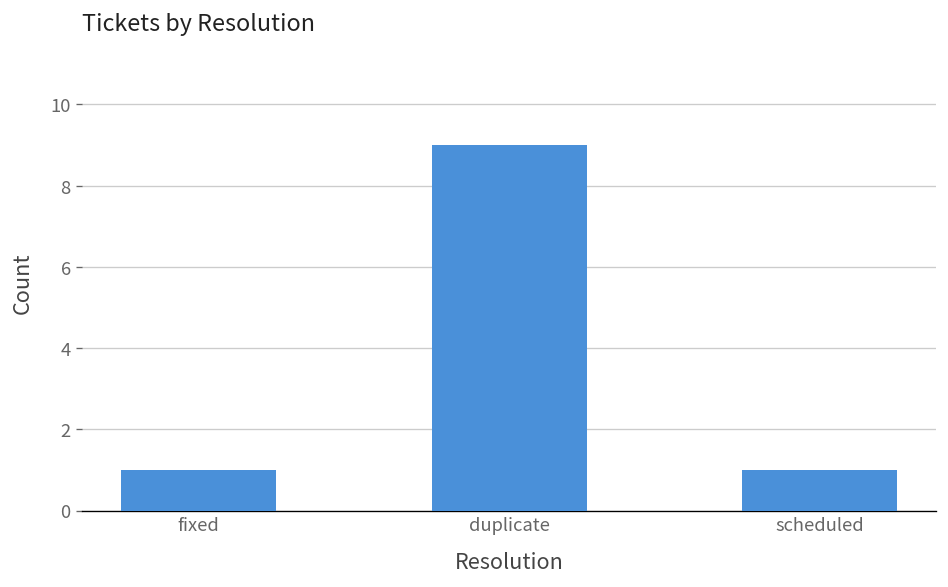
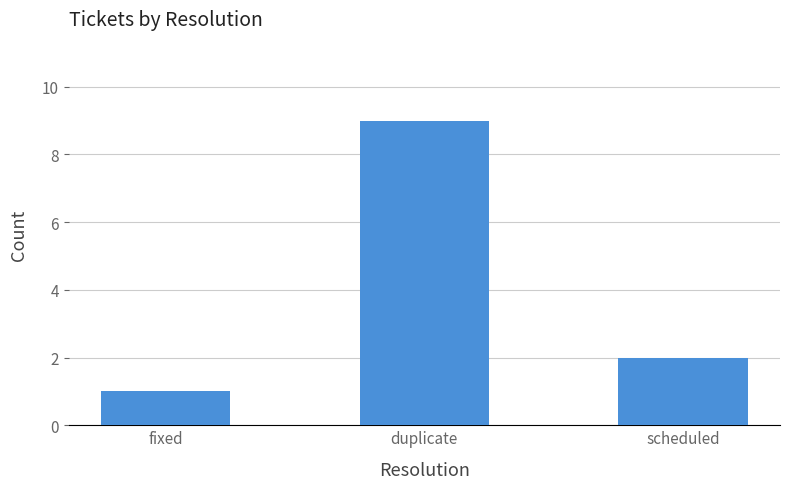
  {
    "fixed": 1,
    "duplicate": 9,
-   "scheduled": 1
+   "scheduled": 2
  }
